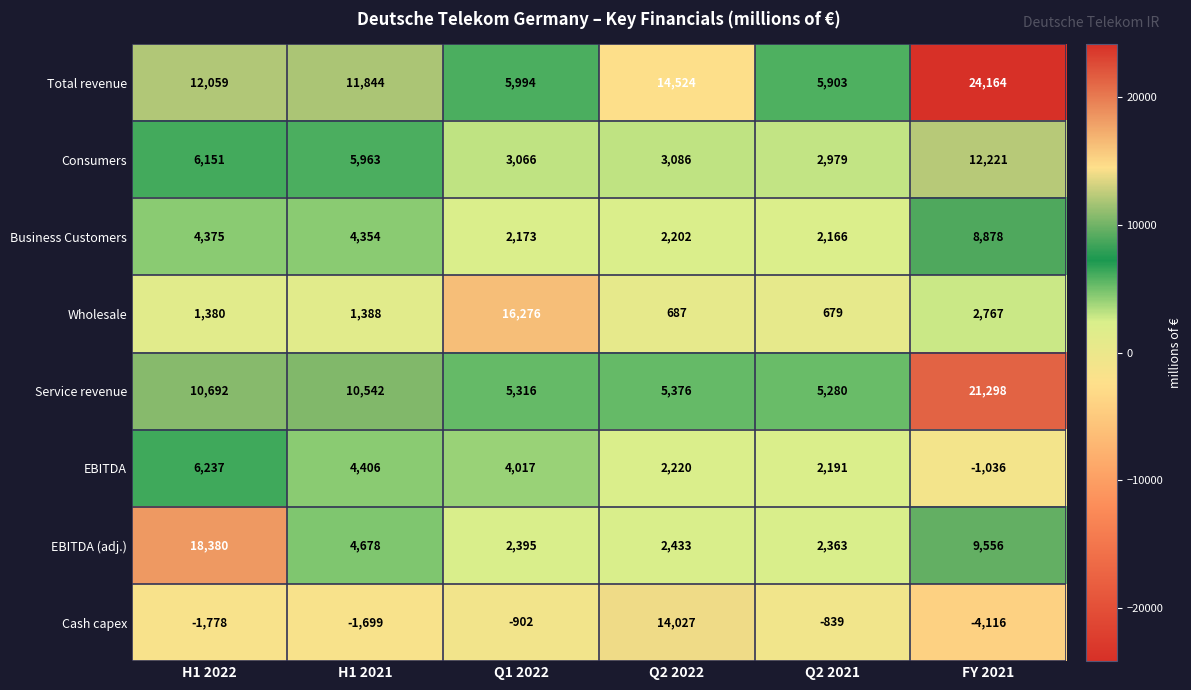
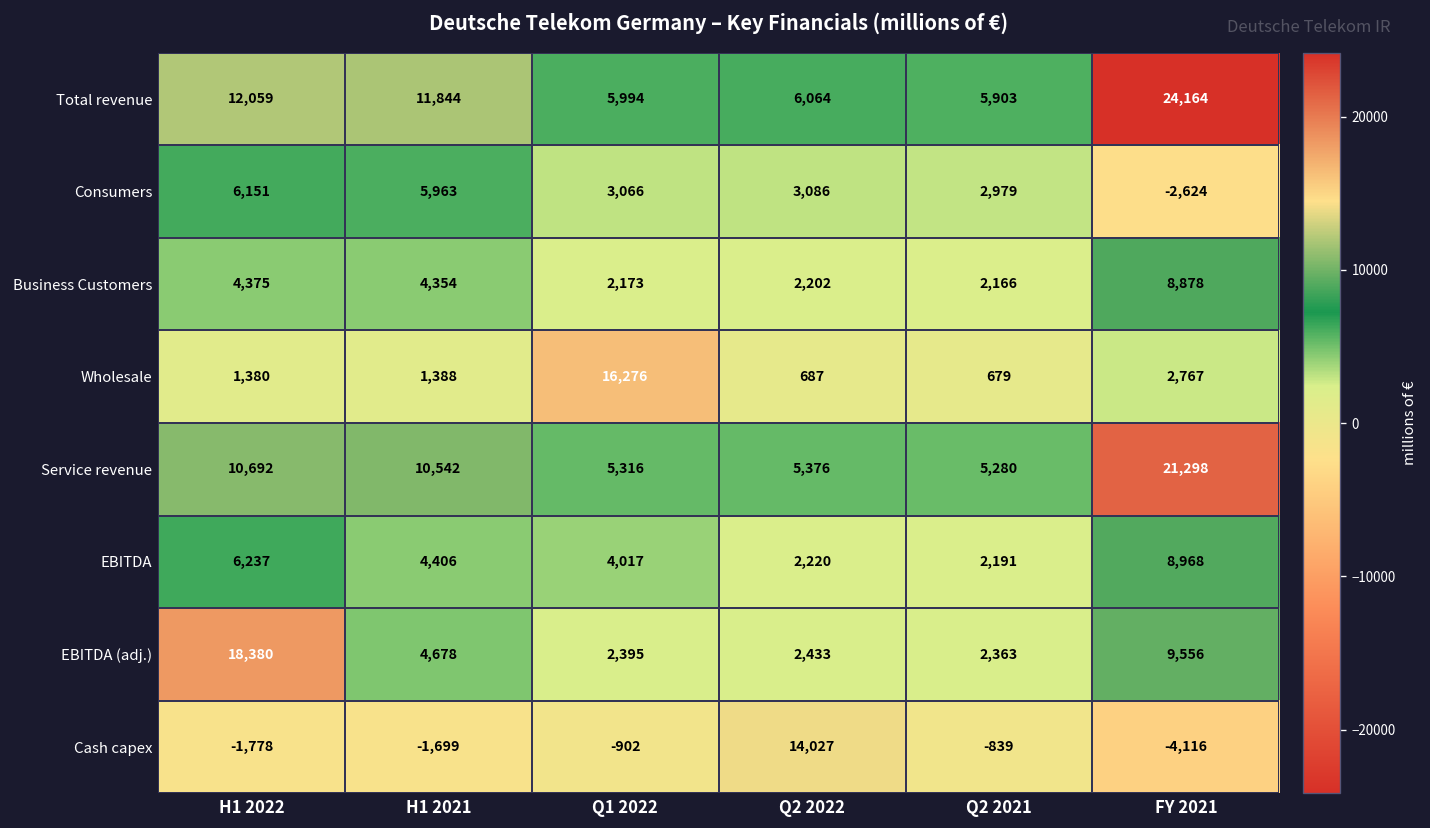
  {
    "Total revenue": {
      "H1 2022": "12,059",
      "H1 2021": "11,844",
      "Q1 2022": "5,994",
-     "Q2 2022": "14,524",
+     "Q2 2022": "6,064",
      "Q2 2021": "5,903",
      "FY 2021": "24,164"
    },
    "Consumers": {
      "H1 2022": "6,151",
      "H1 2021": "5,963",
      "Q1 2022": "3,066",
      "Q2 2022": "3,086",
      "Q2 2021": "2,979",
-     "FY 2021": "12,221"
+     "FY 2021": "-2,624"
    },
    "Business Customers": {
      "H1 2022": "4,375",
      "H1 2021": "4,354",
      "Q1 2022": "2,173",
      "Q2 2022": "2,202",
      "Q2 2021": "2,166",
      "FY 2021": "8,878"
    },
    "Wholesale": {
      "H1 2022": "1,380",
      "H1 2021": "1,388",
      "Q1 2022": "16,276",
      "Q2 2022": "687",
      "Q2 2021": "679",
      "FY 2021": "2,767"
    },
    "Service revenue": {
      "H1 2022": "10,692",
      "H1 2021": "10,542",
      "Q1 2022": "5,316",
      "Q2 2022": "5,376",
      "Q2 2021": "5,280",
      "FY 2021": "21,298"
    },
    "EBITDA": {
      "H1 2022": "6,237",
      "H1 2021": "4,406",
      "Q1 2022": "4,017",
      "Q2 2022": "2,220",
      "Q2 2021": "2,191",
-     "FY 2021": "-1,036"
+     "FY 2021": "8,968"
    },
    "EBITDA (adj.)": {
      "H1 2022": "18,380",
      "H1 2021": "4,678",
      "Q1 2022": "2,395",
      "Q2 2022": "2,433",
      "Q2 2021": "2,363",
      "FY 2021": "9,556"
    },
    "Cash capex": {
      "H1 2022": "-1,778",
      "H1 2021": "-1,699",
      "Q1 2022": "-902",
      "Q2 2022": "14,027",
      "Q2 2021": "-839",
      "FY 2021": "-4,116"
    }
  }
